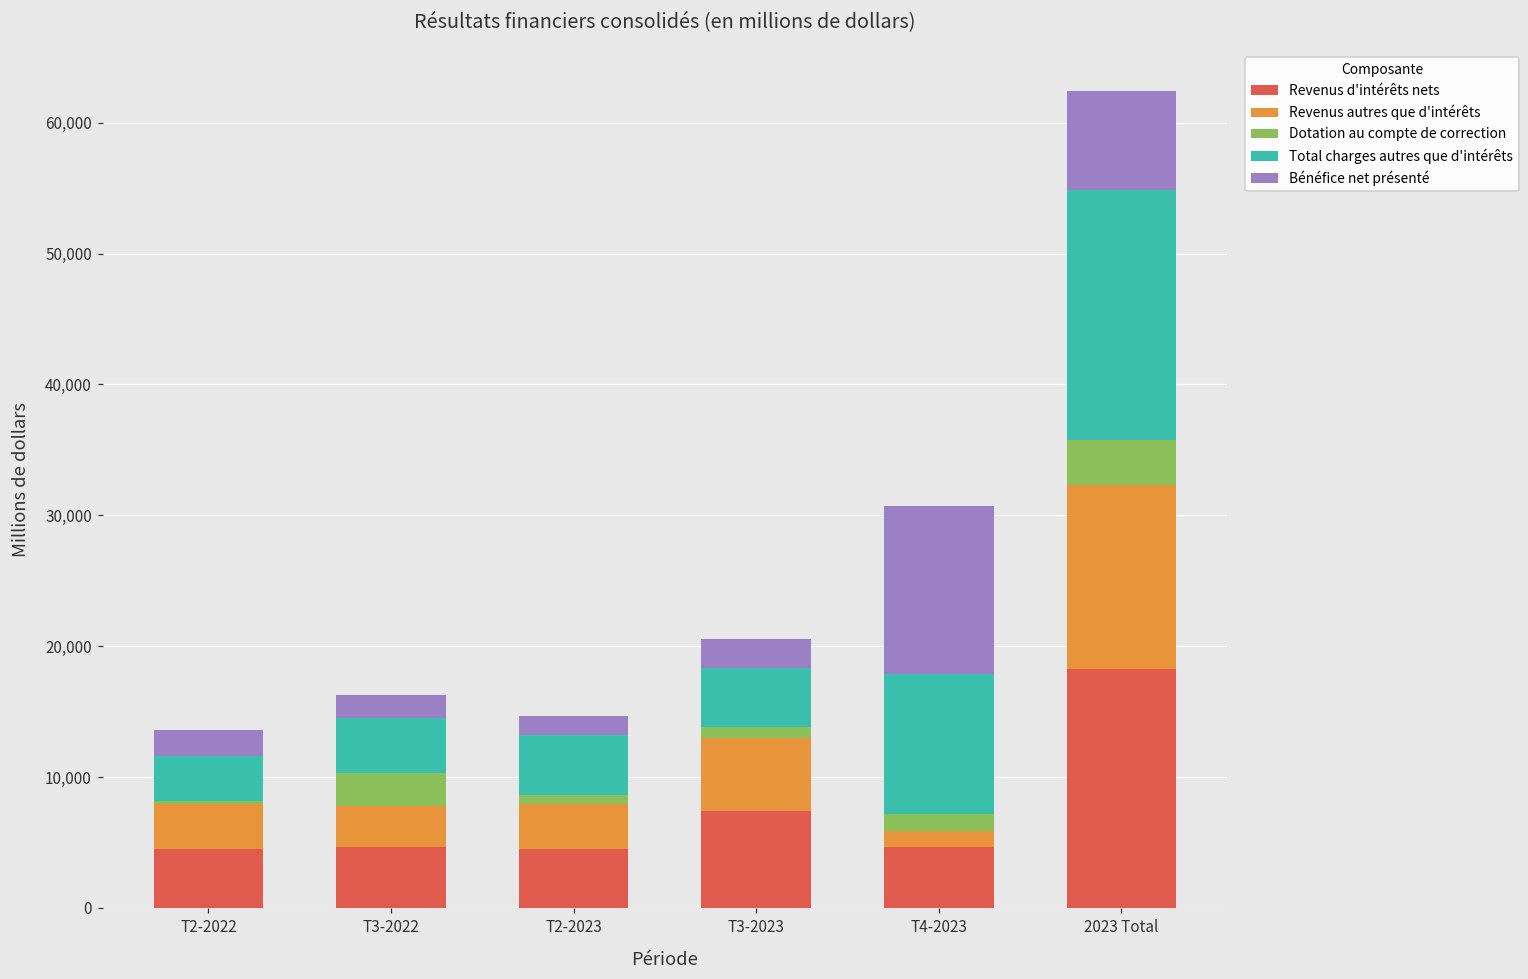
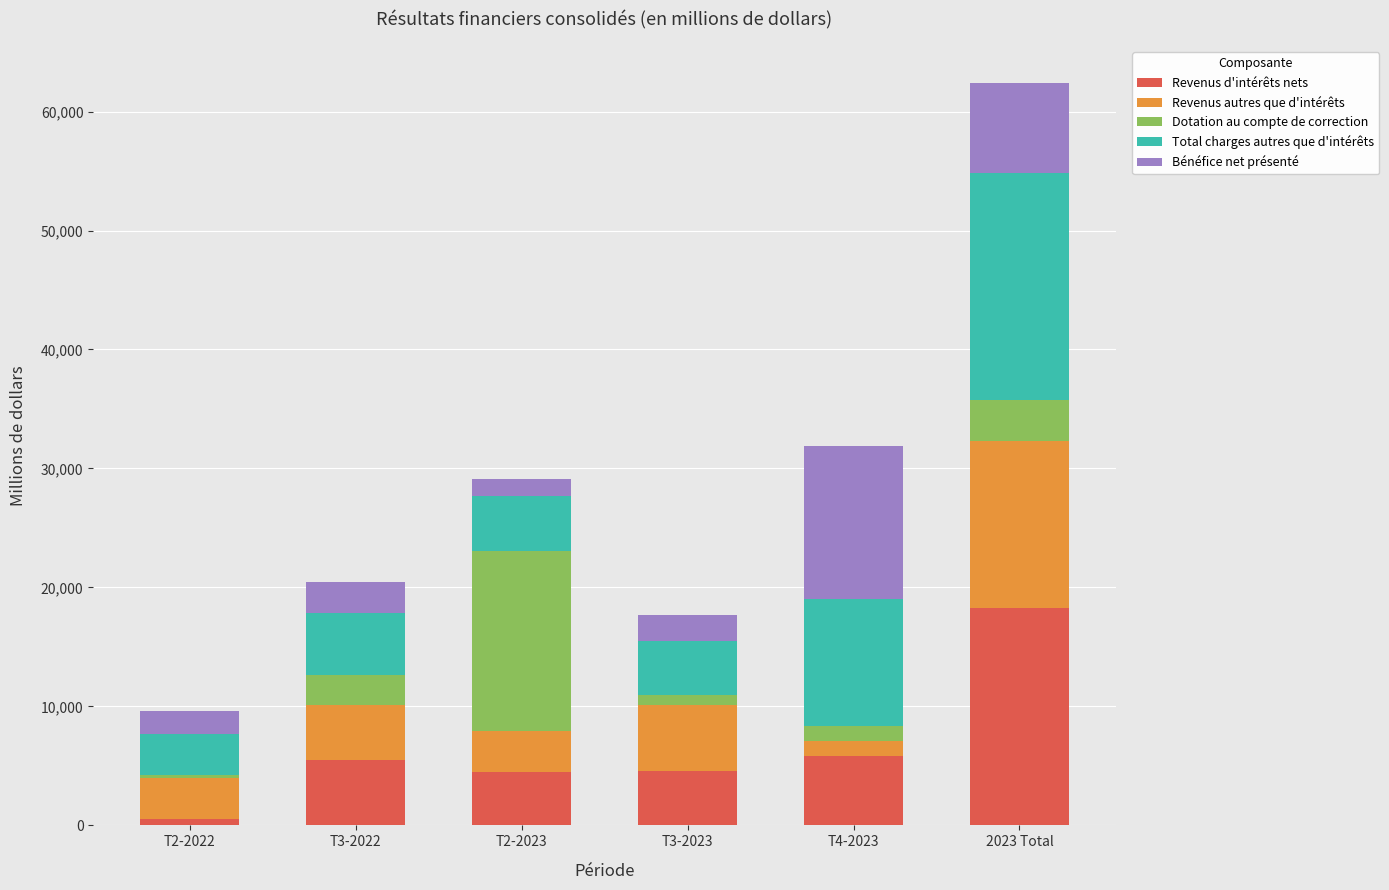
  {
    "Revenus d'intérêts nets": {
-     "T2-2022": "4,500",
-     "T3-2022": "4,700",
+     "T2-2022": "500",
+     "T3-2022": "5,500",
      "T2-2023": "4,500",
-     "T3-2023": "7,400",
-     "T4-2023": "4,700",
+     "T3-2023": "4,600",
+     "T4-2023": "5,800",
      "2023 Total": "18,300"
    },
    "Revenus autres que d'intérêts": {
      "T2-2022": "3,500",
-     "T3-2022": "3,100",
+     "T3-2022": "4,600",
      "T2-2023": "3,500",
      "T3-2023": "5,500",
      "T4-2023": "1,200",
      "2023 Total": "14,000"
    },
    "Dotation au compte de correction": {
      "T2-2022": "200",
      "T3-2022": "2,500",
-     "T2-2023": "700",
+     "T2-2023": "15,200",
      "T3-2023": "800",
      "T4-2023": "1,300",
      "2023 Total": "3,400"
    },
    "Total charges autres que d'intérêts": {
      "T2-2022": "3,400",
-     "T3-2022": "4,200",
+     "T3-2022": "5,300",
      "T2-2023": "4,600",
      "T3-2023": "4,600",
      "T4-2023": "10,700",
      "2023 Total": "19,100"
    },
    "Bénéfice net présenté": {
      "T2-2022": "2,000",
-     "T3-2022": "1,800",
+     "T3-2022": "2,600",
      "T2-2023": "1,500",
      "T3-2023": "2,200",
      "T4-2023": "12,900",
      "2023 Total": "7,500"
    }
  }
